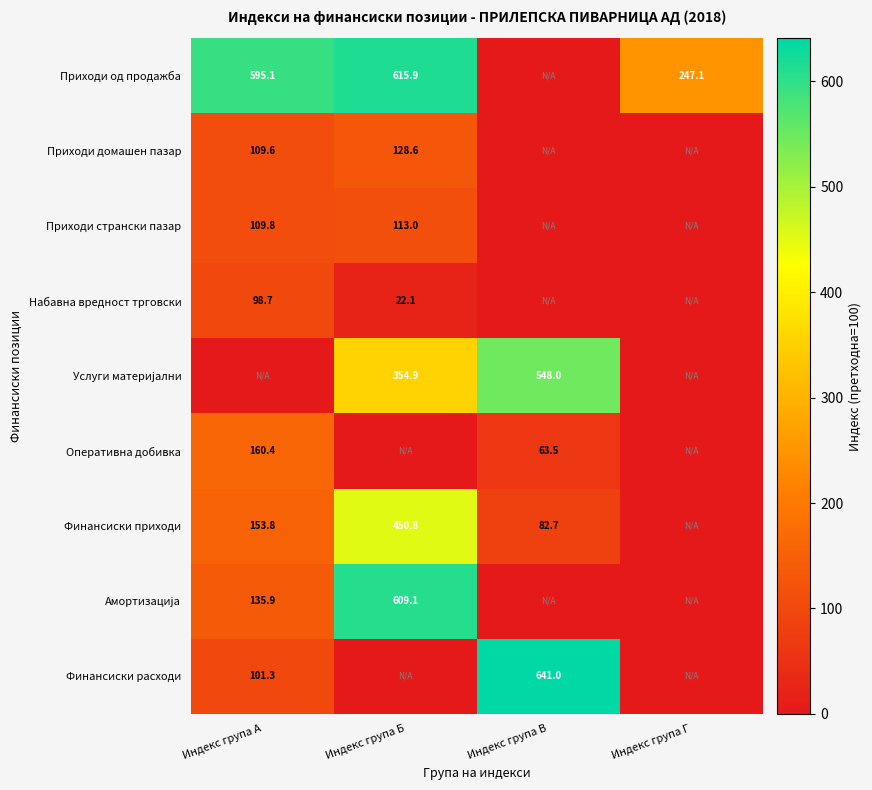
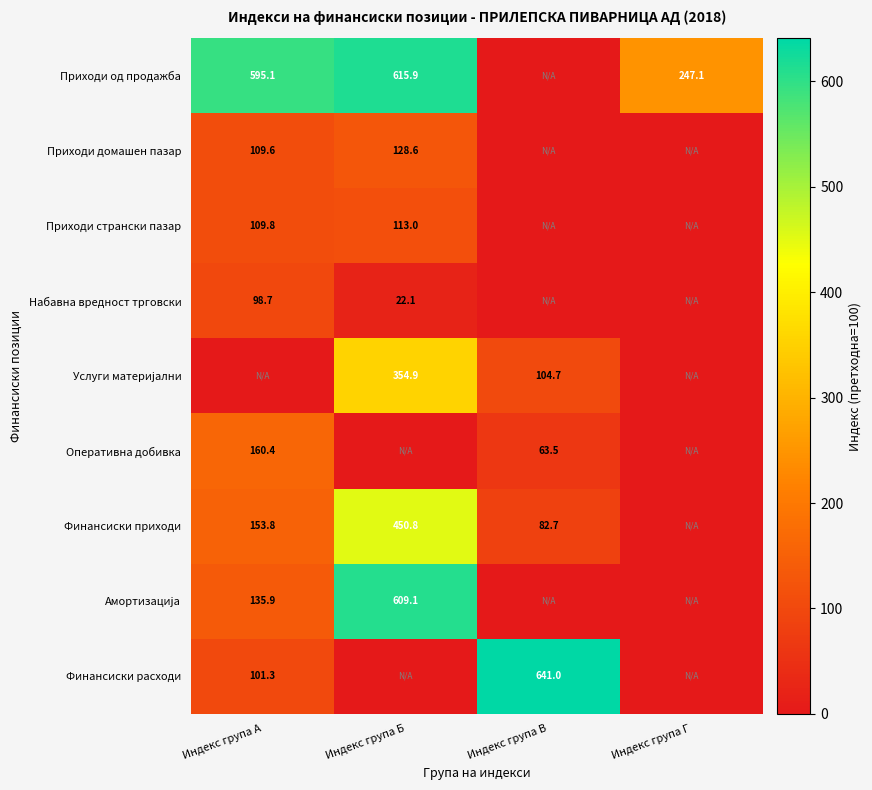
  {
    "Приходи од продажба": {
      "Индекс група А": 595.1,
      "Индекс група Б": 615.9,
      "Индекс група Г": 247.1
    },
    "Приходи домашен пазар": {
      "Индекс група А": 109.6,
      "Индекс група Б": 128.6
    },
    "Приходи странски пазар": {
      "Индекс група А": 109.8,
      "Индекс група Б": 113.0
    },
    "Набавна вредност трговски": {
      "Индекс група А": 98.7,
      "Индекс група Б": 22.1
    },
    "Услуги материјални": {
      "Индекс група Б": 354.9,
-     "Индекс група В": 548.0
+     "Индекс група В": 104.7
    },
    "Оперативна добивка": {
      "Индекс група А": 160.4,
      "Индекс група В": 63.5
    },
    "Финансиски приходи": {
      "Индекс група А": 153.8,
      "Индекс група Б": 450.8,
      "Индекс група В": 82.7
    },
    "Амортизација": {
      "Индекс група А": 135.9,
      "Индекс група Б": 609.1
    },
    "Финансиски расходи": {
      "Индекс група А": 101.3,
      "Индекс група В": 641.0
    }
  }
